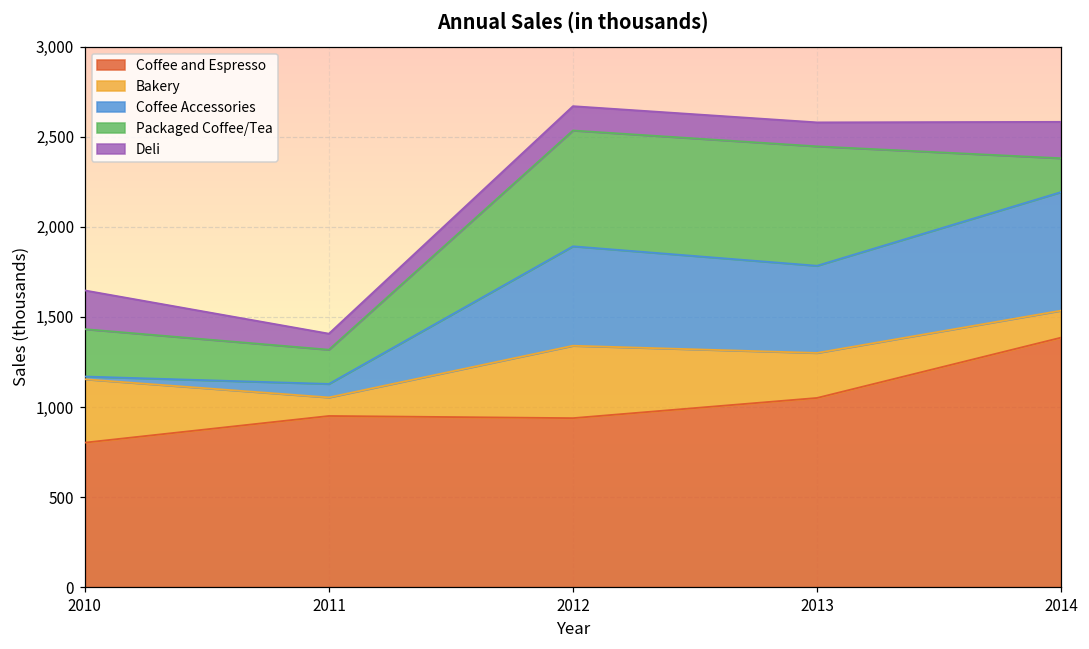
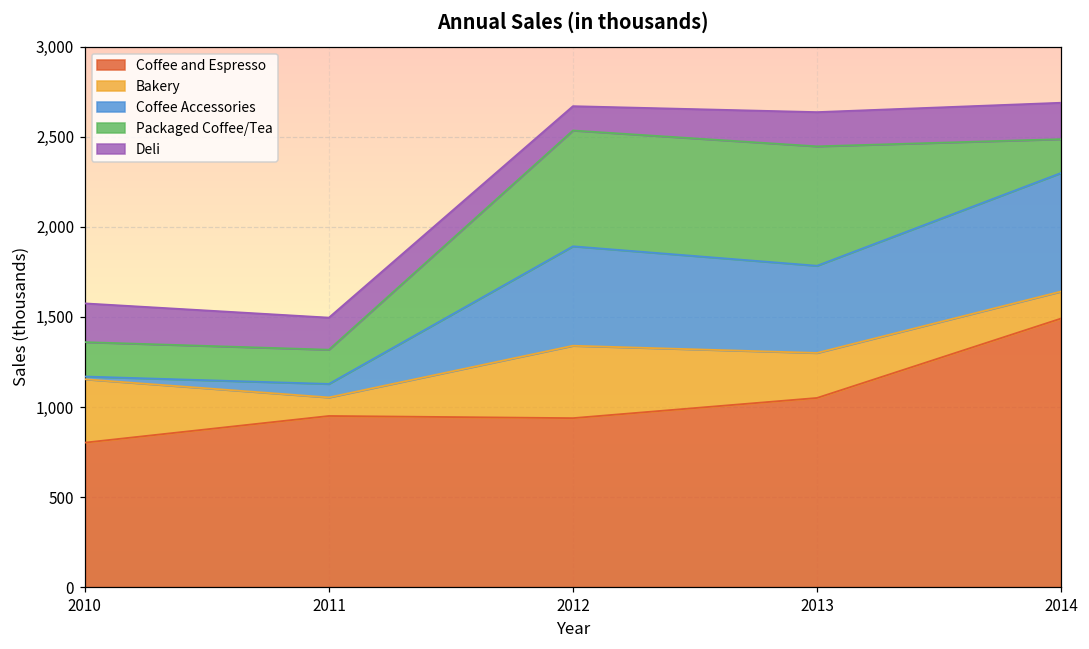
  {
    "Coffee and Espresso": {
      "2010": "800",
      "2011": "950",
      "2012": "940",
      "2013": "1,050",
-     "2014": "1,390"
+     "2014": "1,490"
    },
    "Bakery": {
      "2011": "100",
      "2012": "400",
      "2013": "250",
      "2014": "150"
    },
    "Coffee Accessories": {
      "2011": "80",
      "2012": "550",
      "2013": "480",
      "2014": "660"
    },
    "Packaged Coffee/Tea": {
-     "2010": "260",
+     "2010": "190",
      "2011": "190",
      "2012": "640",
      "2013": "660",
      "2014": "190"
    },
    "Deli": {
      "2010": "220",
-     "2011": "90",
+     "2011": "180",
      "2012": "140",
-     "2013": "130",
+     "2013": "190",
      "2014": "200"
    }
  }
